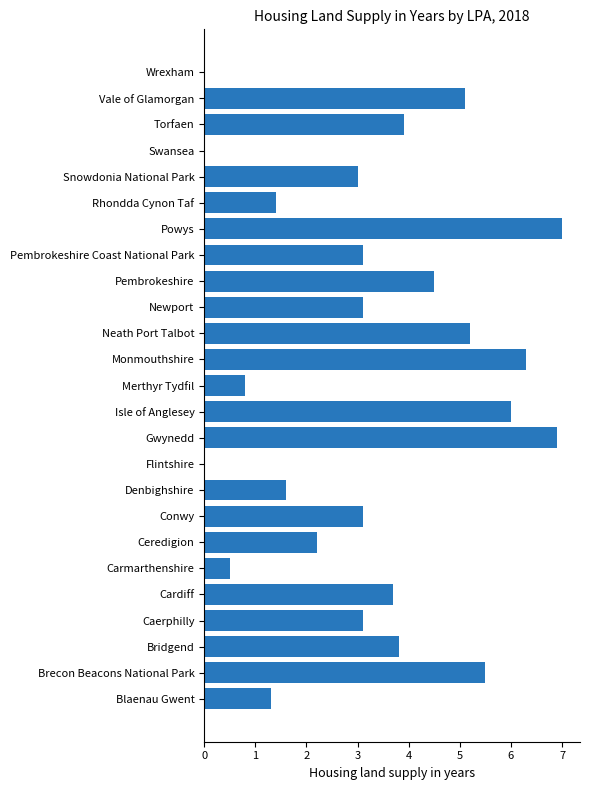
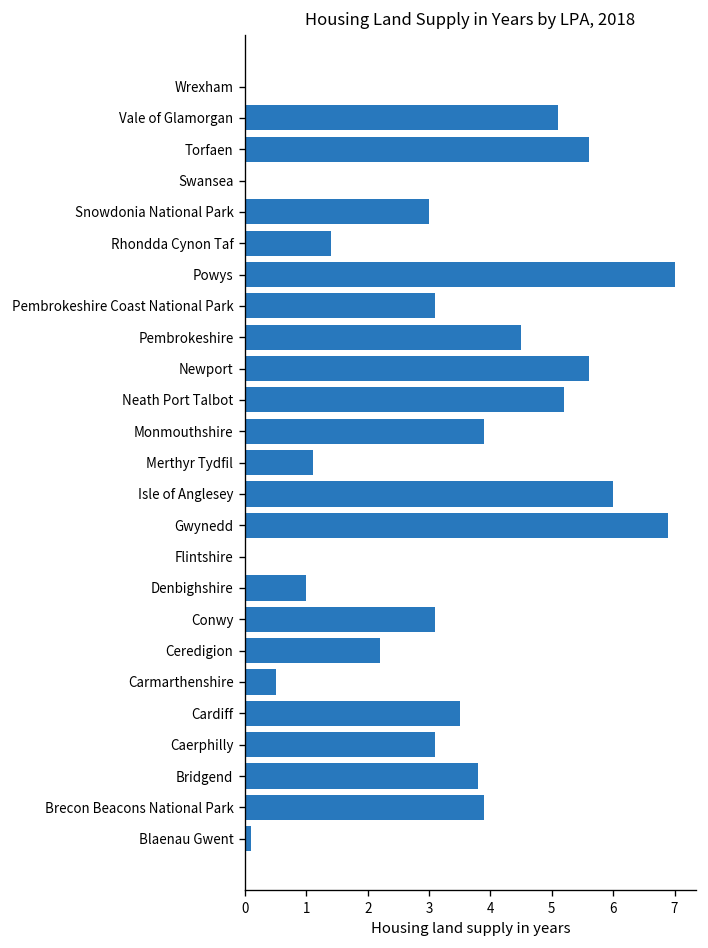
  {
    "Wrexham": 0.0,
    "Vale of Glamorgan": 5.1,
-   "Torfaen": 3.9,
+   "Torfaen": 5.6,
    "Swansea": 0.0,
    "Snowdonia National Park": 3.0,
    "Rhondda Cynon Taf": 1.4,
    "Powys": 7.0,
    "Pembrokeshire Coast National Park": 3.1,
    "Pembrokeshire": 4.5,
-   "Newport": 3.1,
+   "Newport": 5.6,
    "Neath Port Talbot": 5.2,
-   "Monmouthshire": 6.3,
-   "Merthyr Tydfil": 0.8,
+   "Monmouthshire": 3.9,
+   "Merthyr Tydfil": 1.1,
    "Isle of Anglesey": 6.0,
    "Gwynedd": 6.9,
    "Flintshire": 0.0,
-   "Denbighshire": 1.6,
+   "Denbighshire": 1.0,
    "Conwy": 3.1,
    "Ceredigion": 2.2,
    "Carmarthenshire": 0.5,
-   "Cardiff": 3.7,
+   "Cardiff": 3.5,
    "Caerphilly": 3.1,
    "Bridgend": 3.8,
-   "Brecon Beacons National Park": 5.5,
-   "Blaenau Gwent": 1.3
+   "Brecon Beacons National Park": 3.9,
+   "Blaenau Gwent": 0.1
  }
